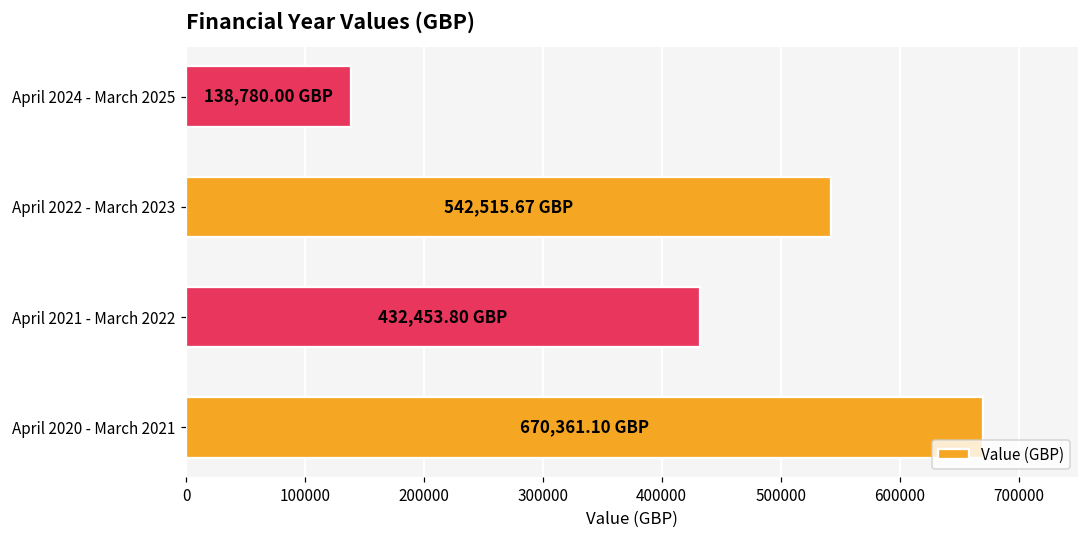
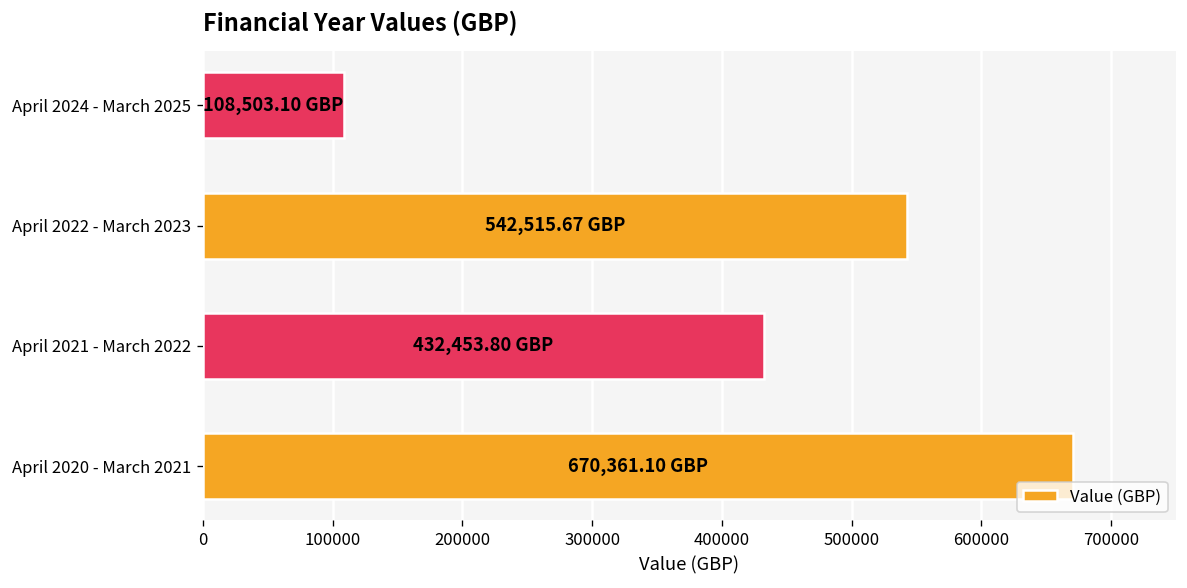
  {
-   "April 2024 - March 2025": "138,780.00",
+   "April 2024 - March 2025": "108,503.10",
    "April 2022 - March 2023": "542,515.67",
    "April 2021 - March 2022": "432,453.80",
    "April 2020 - March 2021": "670,361.10"
  }
